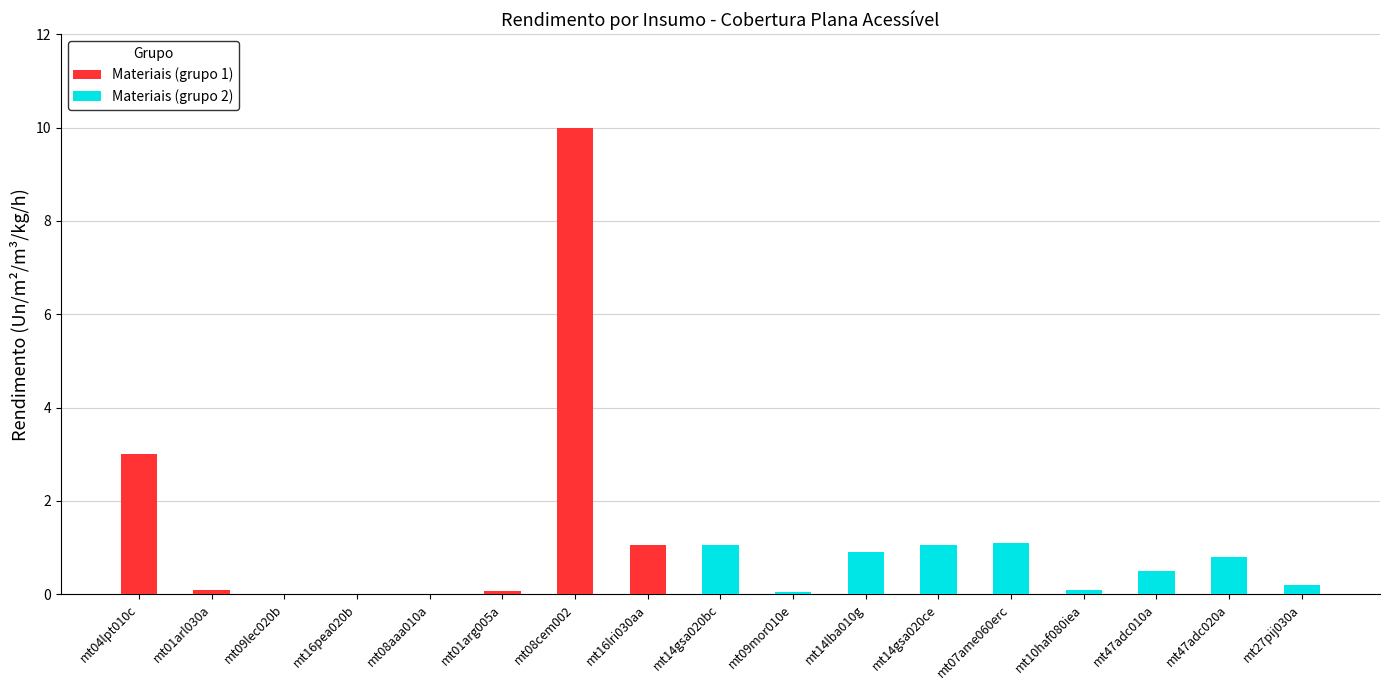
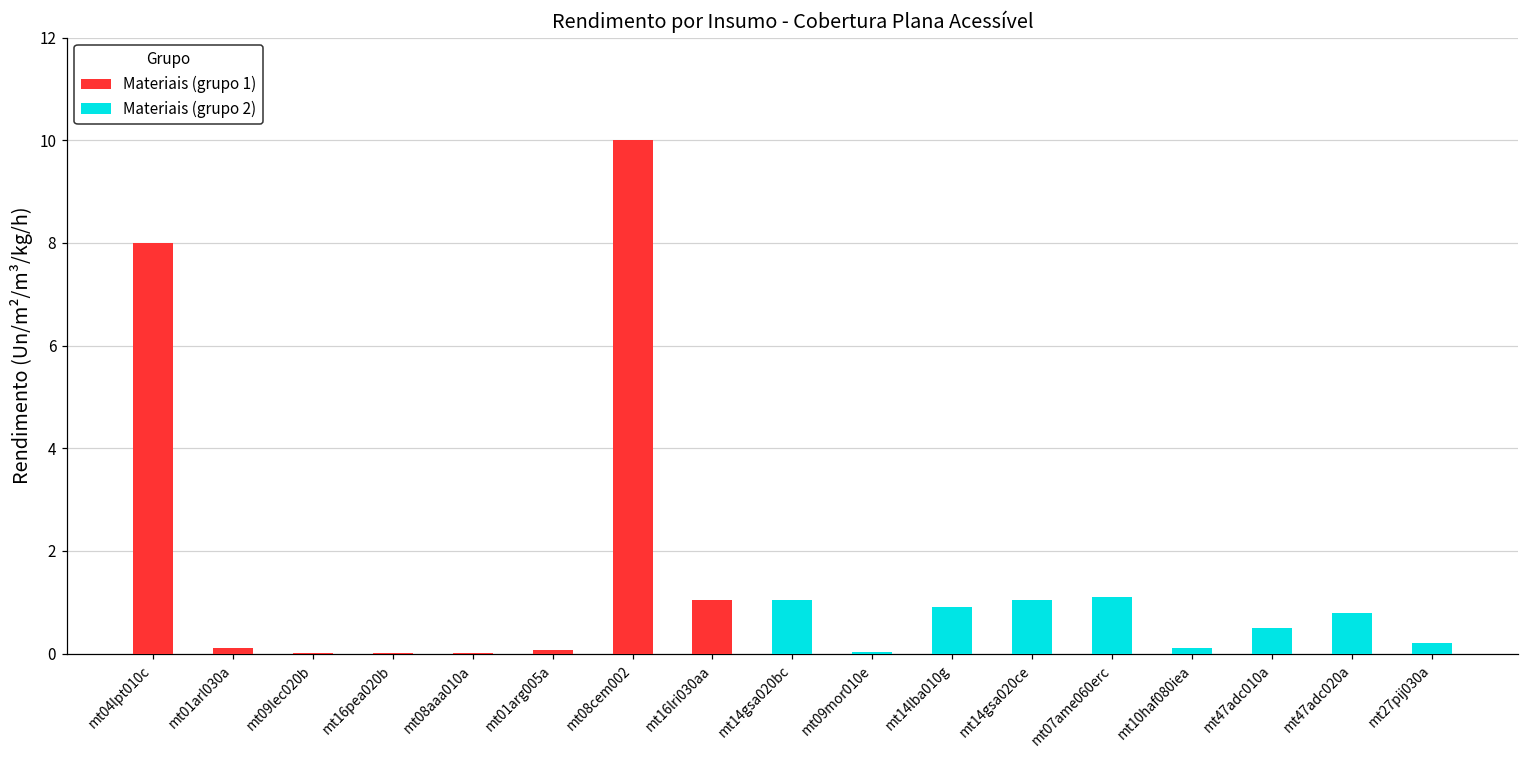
  {
    "Materiais (grupo 1)": {
-     "mt04lpt010c": 3,
+     "mt04lpt010c": 8,
      "mt01arl030a": 0.1,
      "mt01arg005a": 0.1,
      "mt08cem002": 10,
      "mt16lri030aa": 1
    },
    "Materiais (grupo 2)": {
      "mt14gsa020bc": 1,
      "mt14lba010g": 0.9,
      "mt14gsa020ce": 1,
      "mt07ame060erc": 1.1,
      "mt10haf080iea": 0.1,
      "mt47adc010a": 0.5,
      "mt47adc020a": 0.8,
      "mt27pij030a": 0.2
    }
  }
